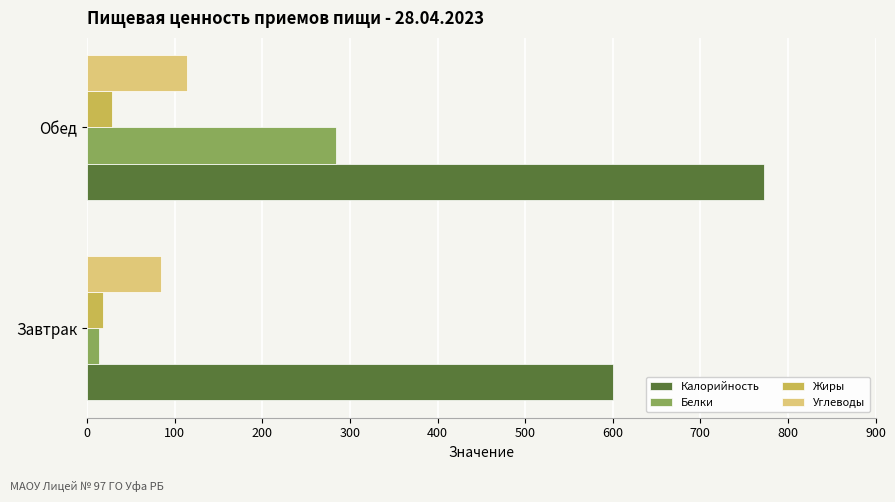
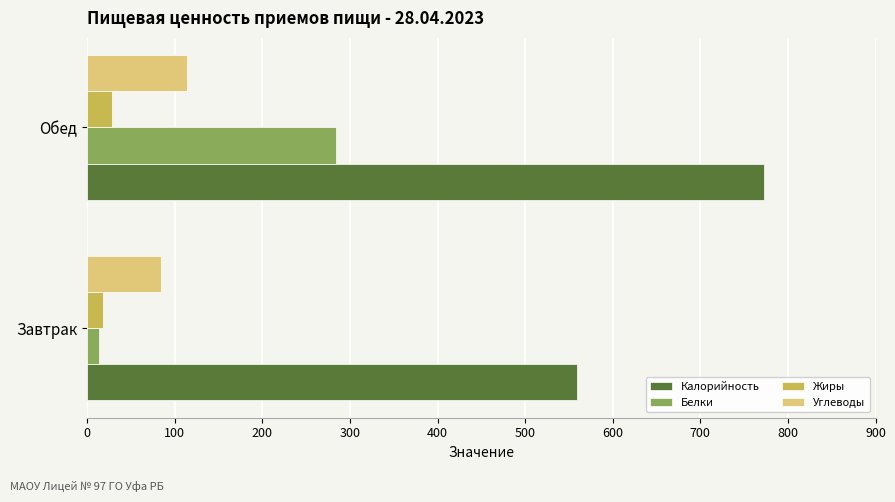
  {
    "Калорийность": {
      "Обед": 770,
-     "Завтрак": 600
+     "Завтрак": 560
    },
    "Белки": {
      "Обед": 280,
      "Завтрак": 10
    }
  }
